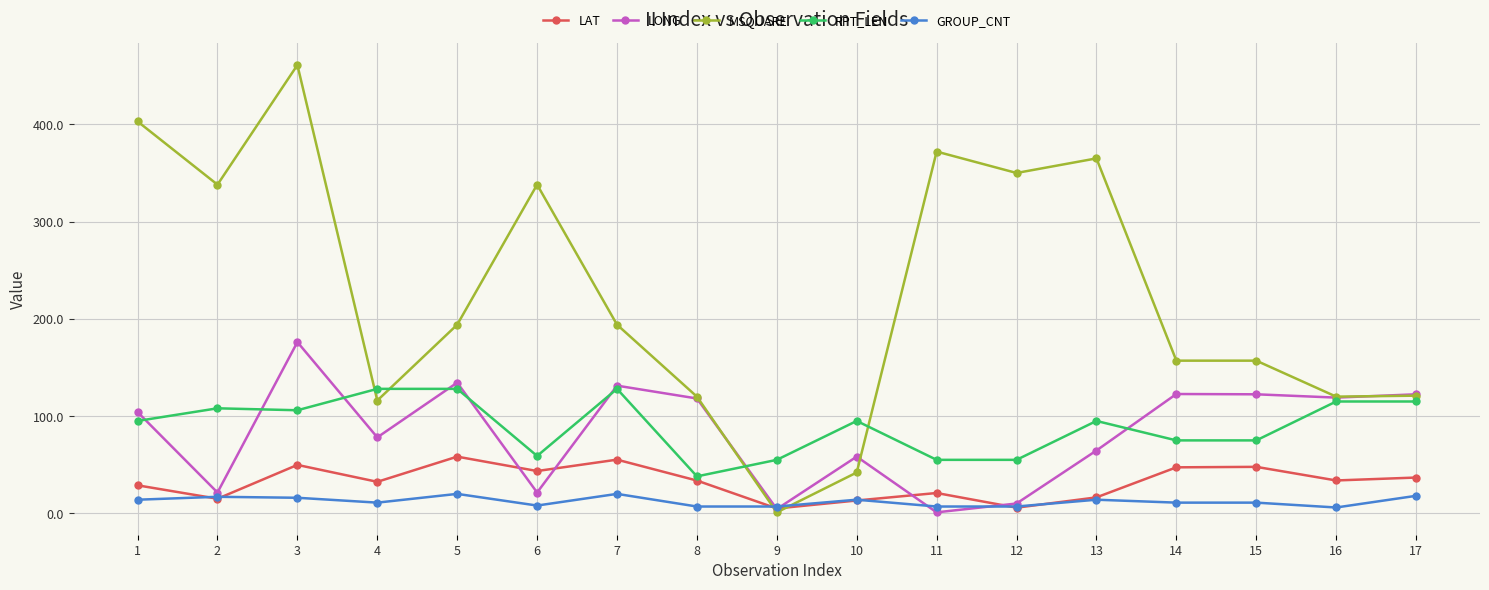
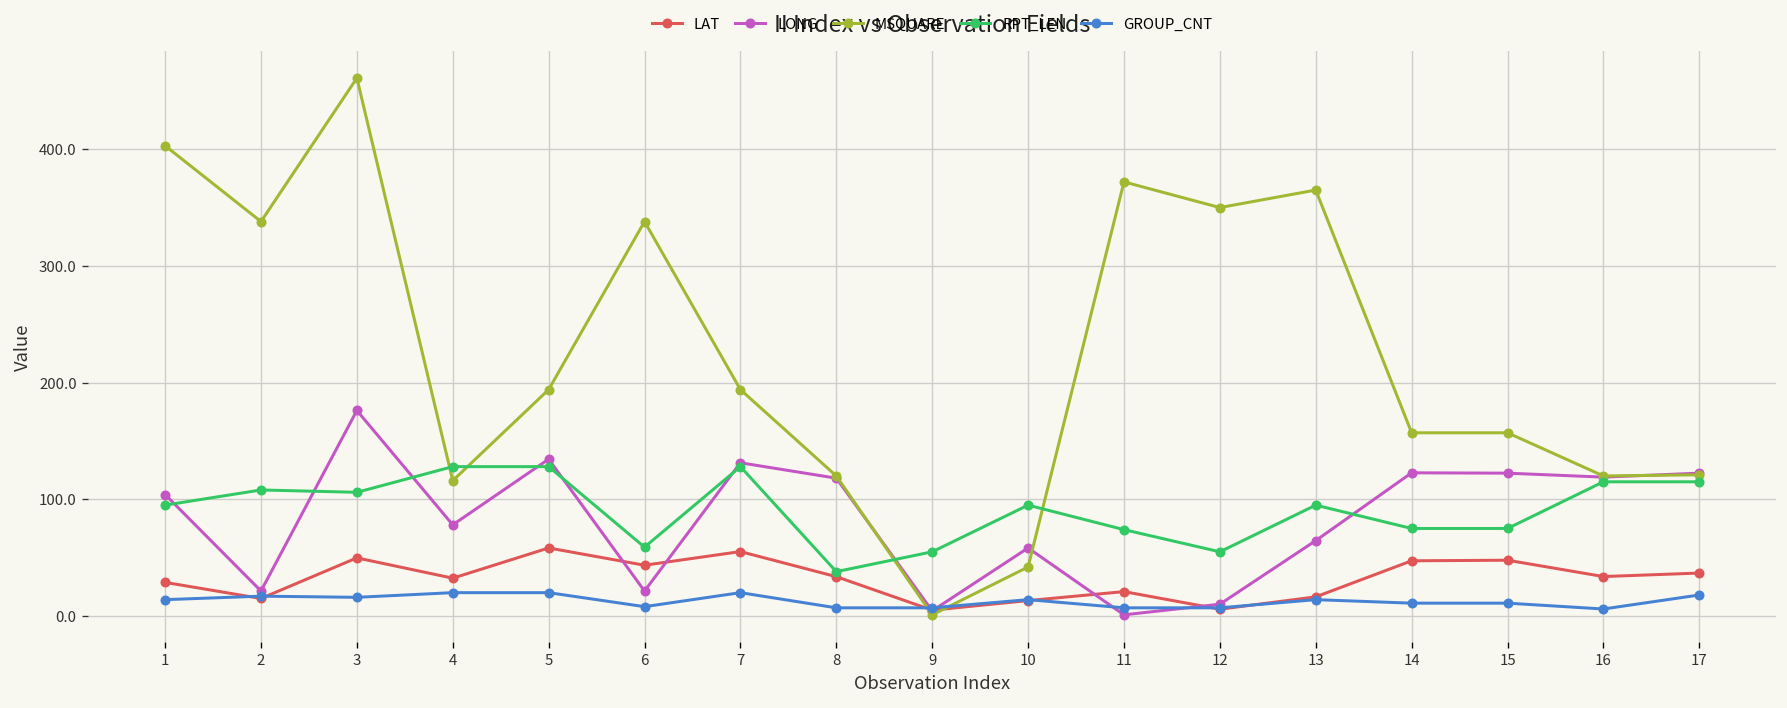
  {
    "LAT": {
      "1": 30,
      "3": 50,
      "4": 30,
      "5": 60,
      "6": 40,
      "7": 60,
      "8": 30,
      "11": 20,
      "14": 50,
      "15": 50,
      "16": 30,
      "17": 40
    },
    "LONG": {
      "1": 100,
      "2": 20,
      "3": 180,
      "4": 80,
      "5": 130,
      "6": 20,
      "7": 130,
      "10": 60,
      "11": 0,
      "12": 10,
      "13": 60,
      "14": 120,
      "15": 120
    },
    "MSQUARE": {
      "1": 400,
      "2": 340,
      "3": 460,
      "4": 120,
      "5": 190,
      "6": 340,
      "7": 190,
      "9": 0,
      "10": 40,
      "11": 370,
      "12": 350,
      "13": 370,
      "14": 160,
      "15": 160
    },
    "RPT_LEN": {
      "1": 100,
      "2": 110,
      "3": 110,
      "4": 130,
      "5": 130,
      "6": 60,
      "7": 130,
      "8": 40,
      "9": 60,
      "10": 100,
-     "11": 60,
+     "11": 70,
      "12": 60,
      "13": 100,
      "14": 80,
      "15": 80,
      "16": 120,
      "17": 120
    },
    "GROUP_CNT": {
      "1": 10,
      "3": 20,
-     "4": 10,
+     "4": 20,
      "5": 20,
      "6": 10,
      "7": 20,
      "8": 10,
      "11": 10,
      "14": 10,
      "15": 10,
      "16": 10,
      "17": 20
    }
  }
